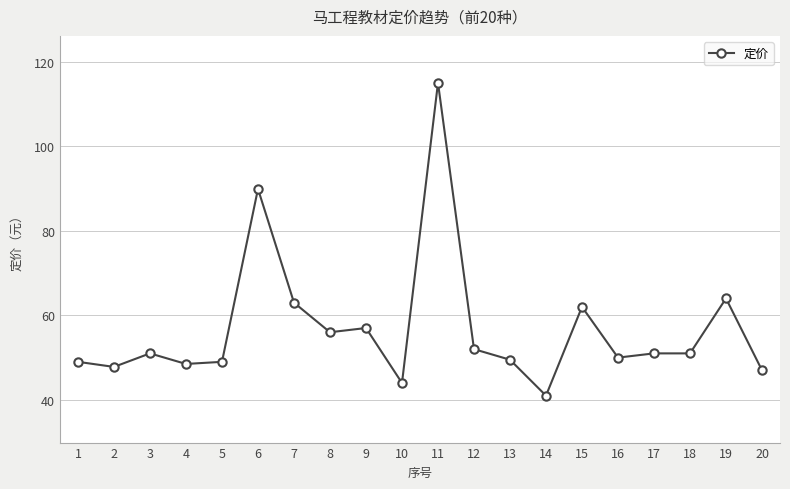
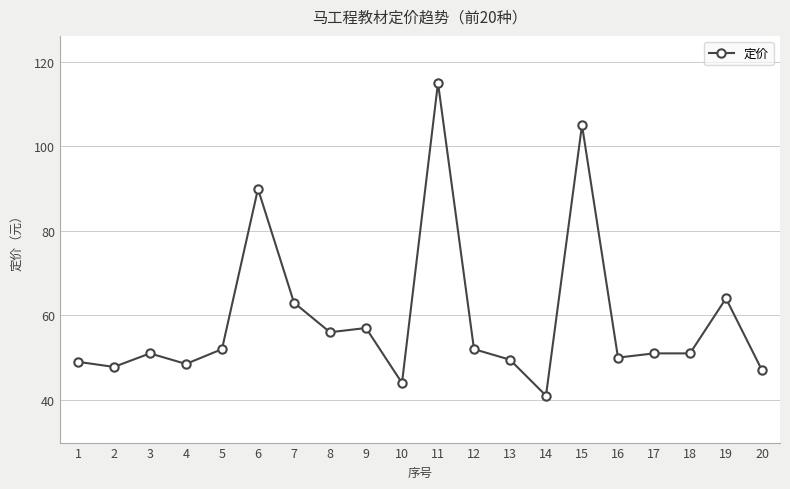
  {
    "1": 49,
    "2": 48,
    "3": 51,
    "4": 49,
-   "5": 49,
+   "5": 52,
    "6": 90,
    "7": 63,
    "8": 56,
    "9": 57,
    "10": 44,
    "11": 115,
    "12": 52,
    "13": 50,
    "14": 41,
-   "15": 62,
+   "15": 105,
    "16": 50,
    "17": 51,
    "18": 51,
    "19": 64,
    "20": 47
  }
